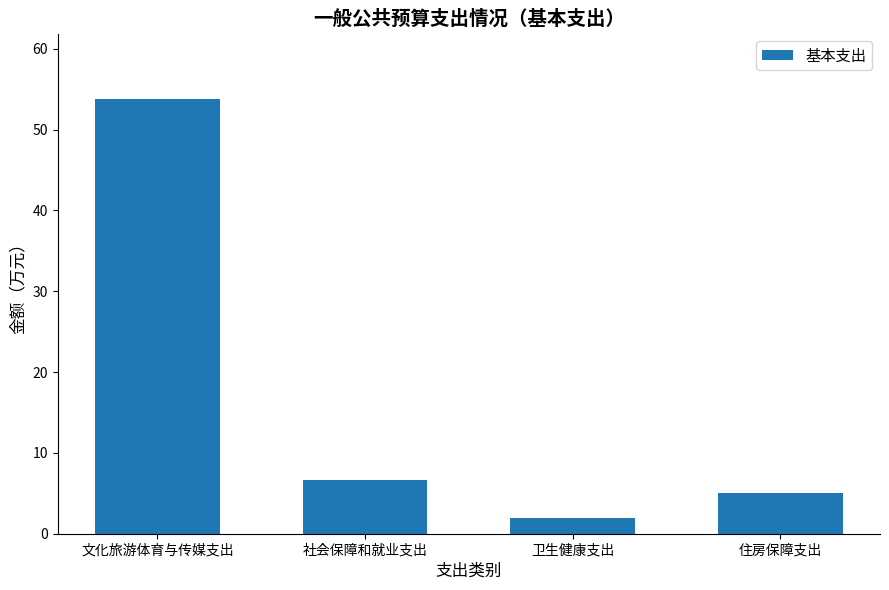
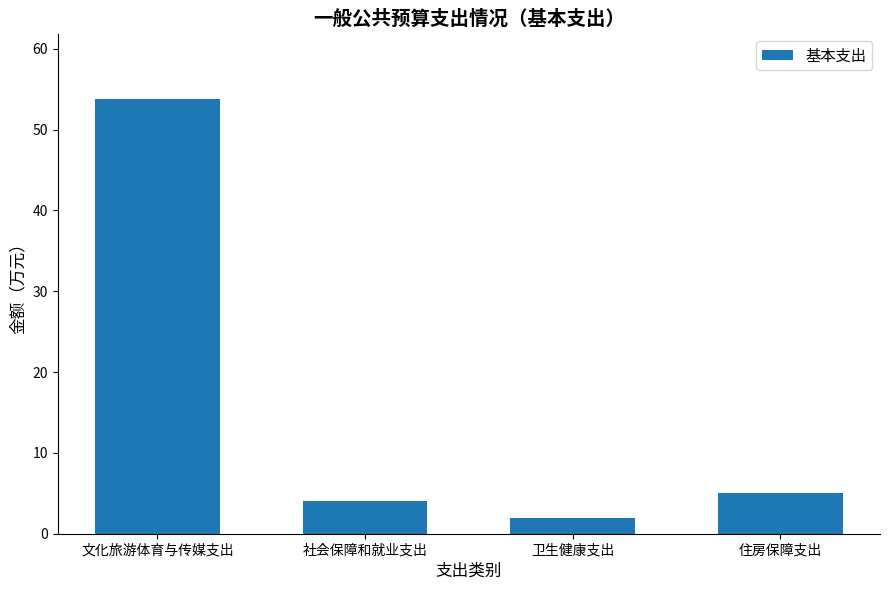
  {
    "文化旅游体育与传媒支出": 54,
-   "社会保障和就业支出": 7,
+   "社会保障和就业支出": 4,
    "卫生健康支出": 2,
    "住房保障支出": 5
  }
